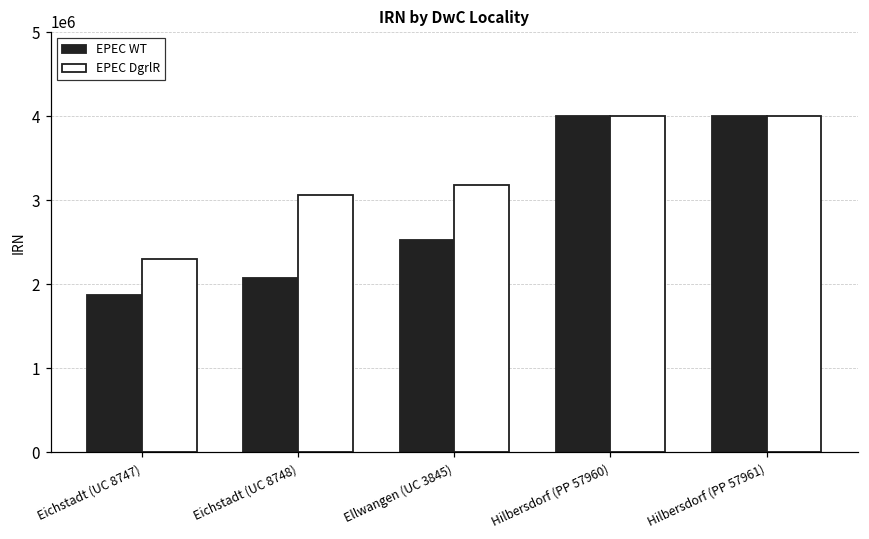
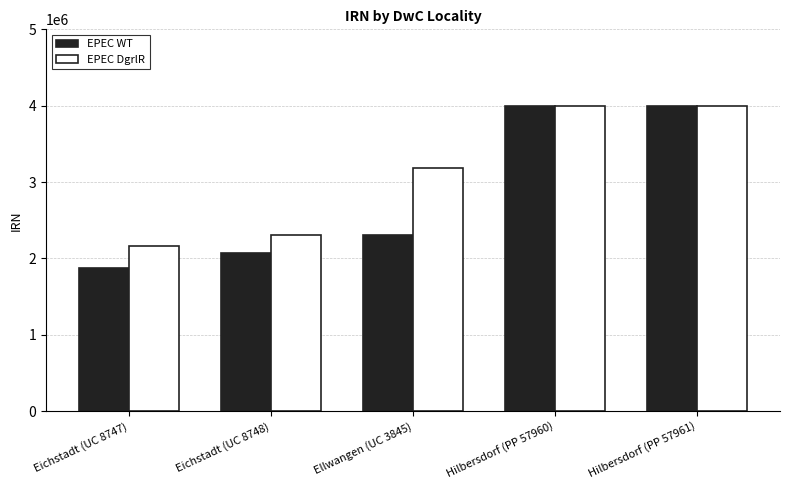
  {
    "EPEC WT": {
      "Eichstadt (UC 8747)": 1900000,
      "Eichstadt (UC 8748)": 2100000,
-     "Ellwangen (UC 3845)": 2500000,
+     "Ellwangen (UC 3845)": 2300000,
      "Hilbersdorf (PP 57960)": 4000000,
      "Hilbersdorf (PP 57961)": 4000000
    },
    "EPEC DgrlR": {
-     "Eichstadt (UC 8747)": 2300000,
-     "Eichstadt (UC 8748)": 3100000,
+     "Eichstadt (UC 8747)": 2200000,
+     "Eichstadt (UC 8748)": 2300000,
      "Ellwangen (UC 3845)": 3200000,
      "Hilbersdorf (PP 57960)": 4000000,
      "Hilbersdorf (PP 57961)": 4000000
    }
  }
